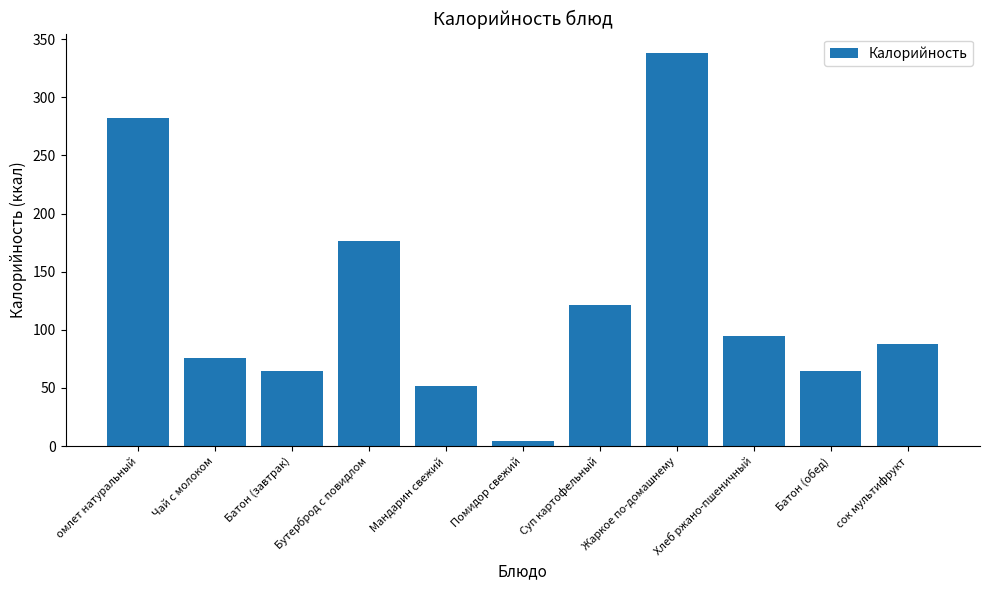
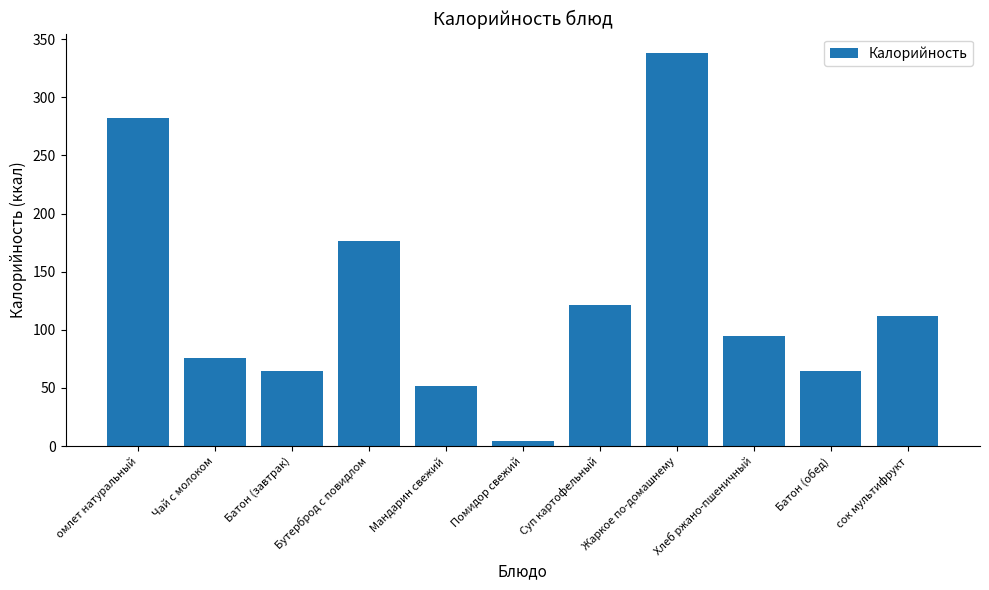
  {
    "омлет натуральный": 282,
    "Чай с молоком": 76,
    "Батон (завтрак)": 64,
    "Бутерброд с повидлом": 176,
    "Мандарин свежий": 52,
    "Помидор свежий": 4,
    "Суп картофельный": 121,
    "Жаркое по-домашнему": 338,
    "Хлеб ржано-пшеничный": 94,
    "Батон (обед)": 64,
-   "сок мультифрукт": 88
+   "сок мультифрукт": 112
  }
